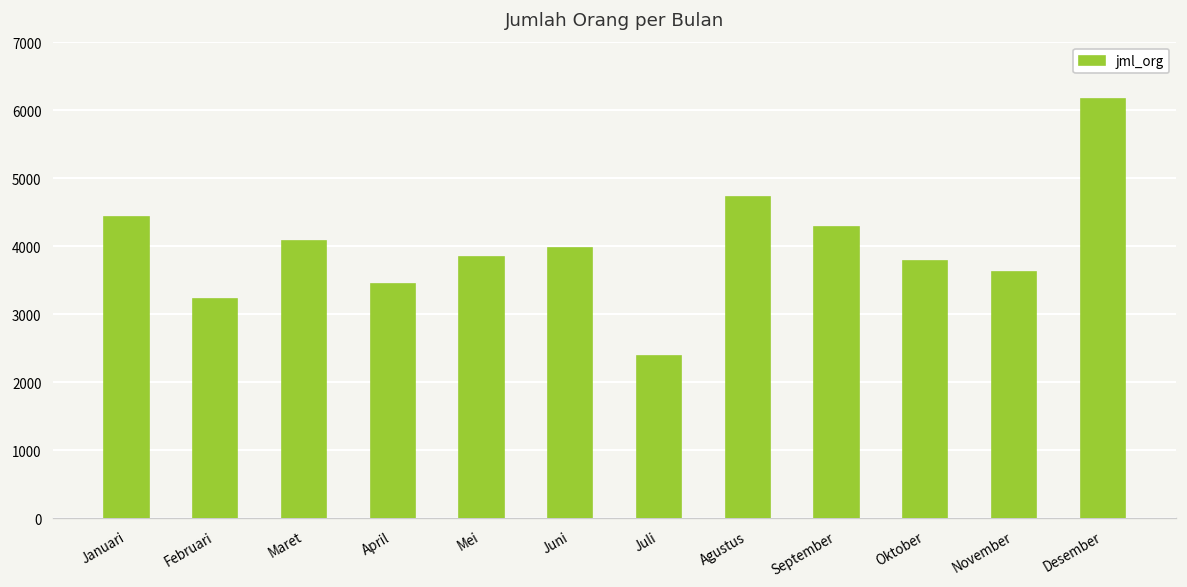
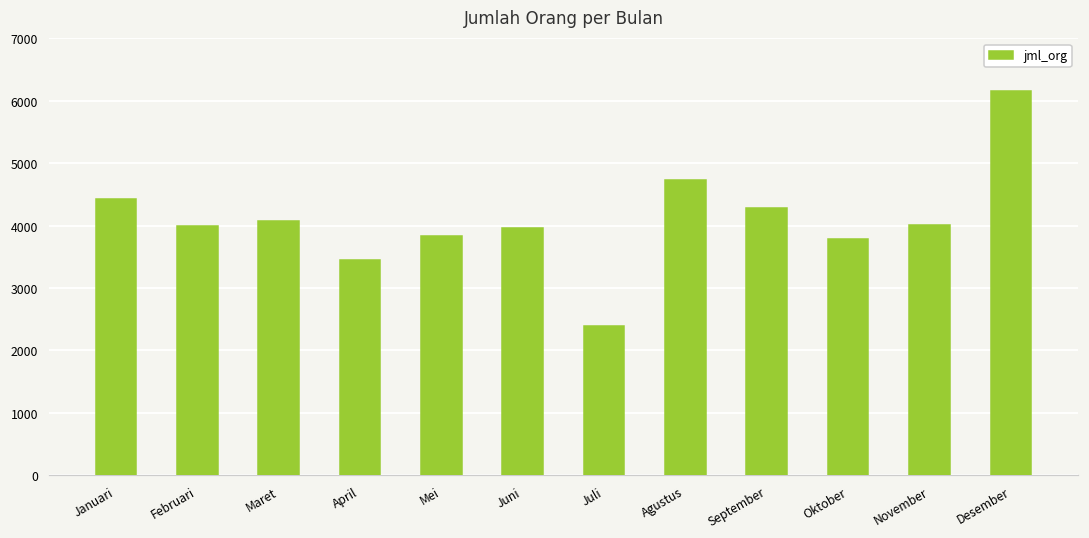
  {
    "Januari": 4400,
-   "Februari": 3200,
+   "Februari": 4000,
    "Maret": 4100,
    "April": 3400,
    "Mei": 3800,
    "Juni": 4000,
    "Juli": 2400,
    "Agustus": 4700,
    "September": 4300,
    "Oktober": 3800,
-   "November": 3600,
+   "November": 4000,
    "Desember": 6200
  }
